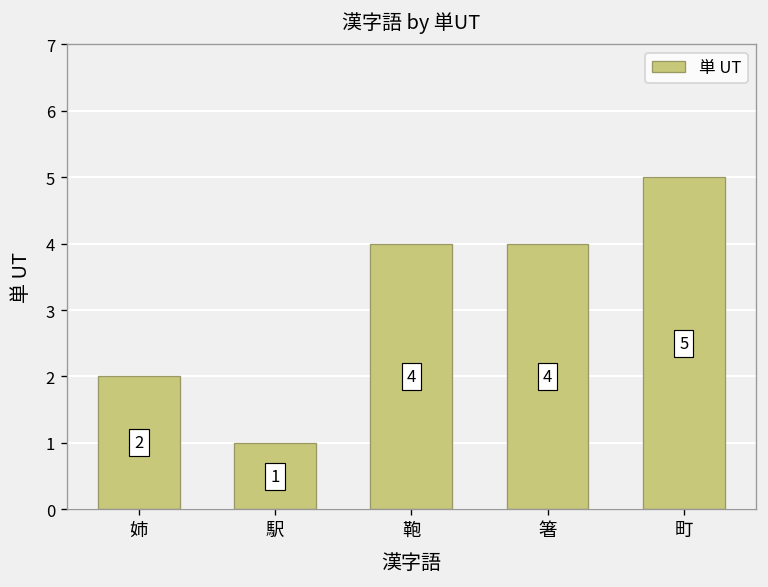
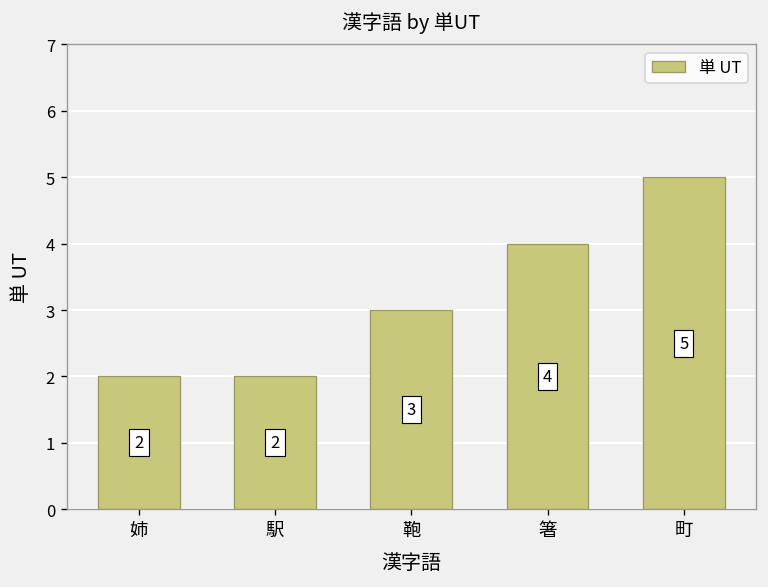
  {
-   "駅": 1,
-   "鞄": 4
+   "駅": 2,
+   "鞄": 3
  }
